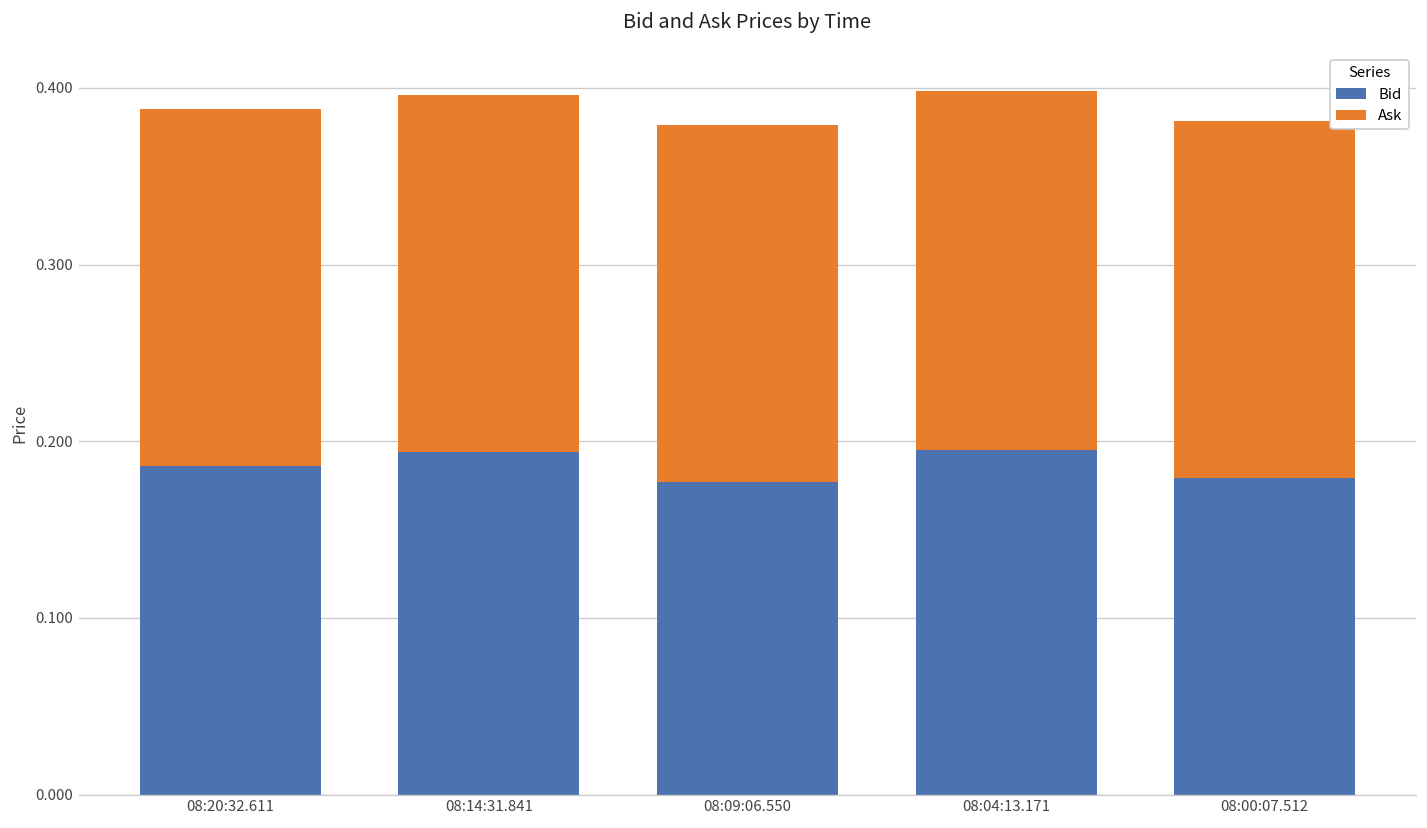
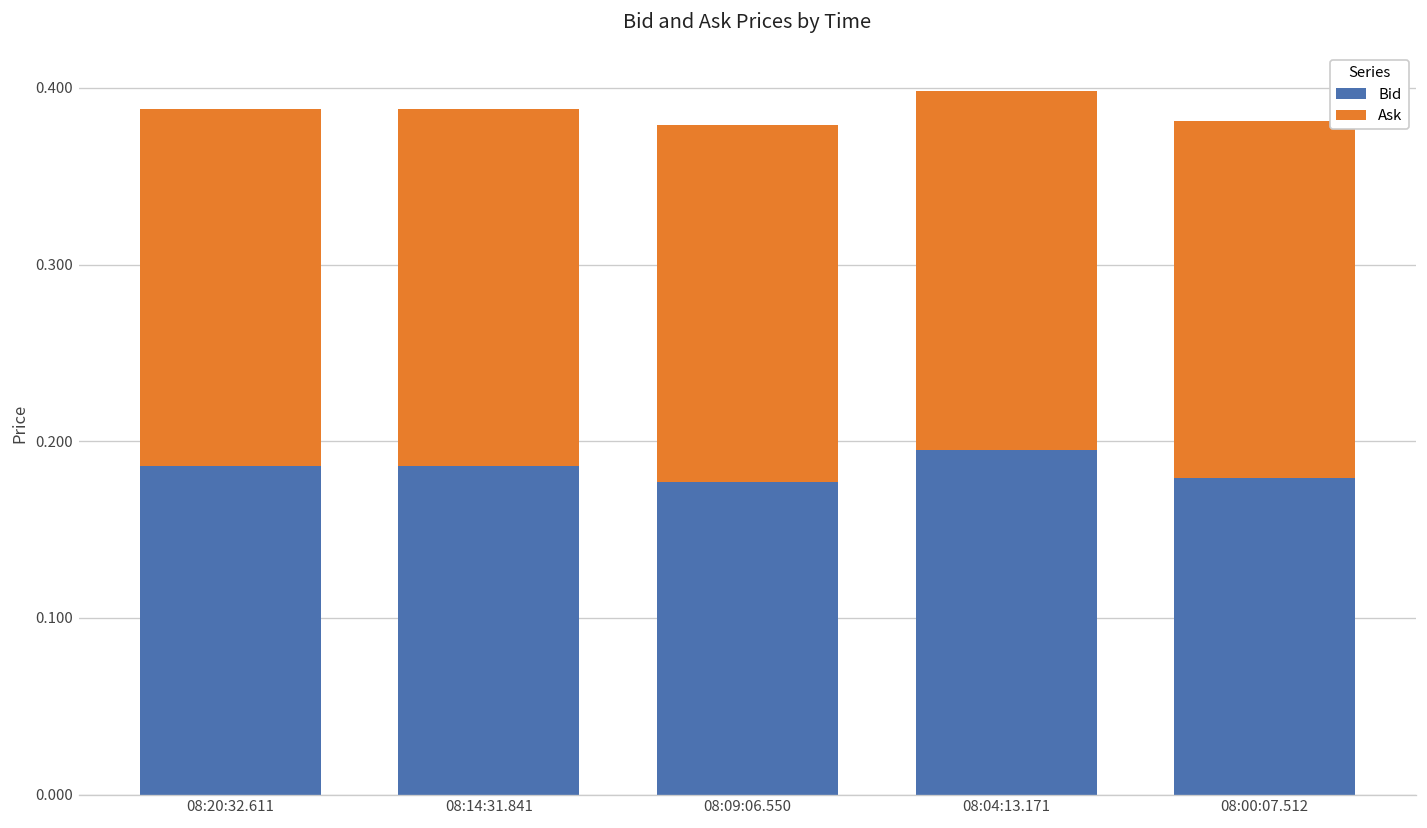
  {
    "Bid": {
      "08:20:32.611": 0.186,
-     "08:14:31.841": 0.194,
+     "08:14:31.841": 0.186,
      "08:09:06.550": 0.177,
      "08:04:13.171": 0.195,
      "08:00:07.512": 0.179
    },
    "Ask": {
      "08:20:32.611": 0.202,
      "08:14:31.841": 0.202,
      "08:09:06.550": 0.202,
      "08:04:13.171": 0.203,
      "08:00:07.512": 0.202
    }
  }
